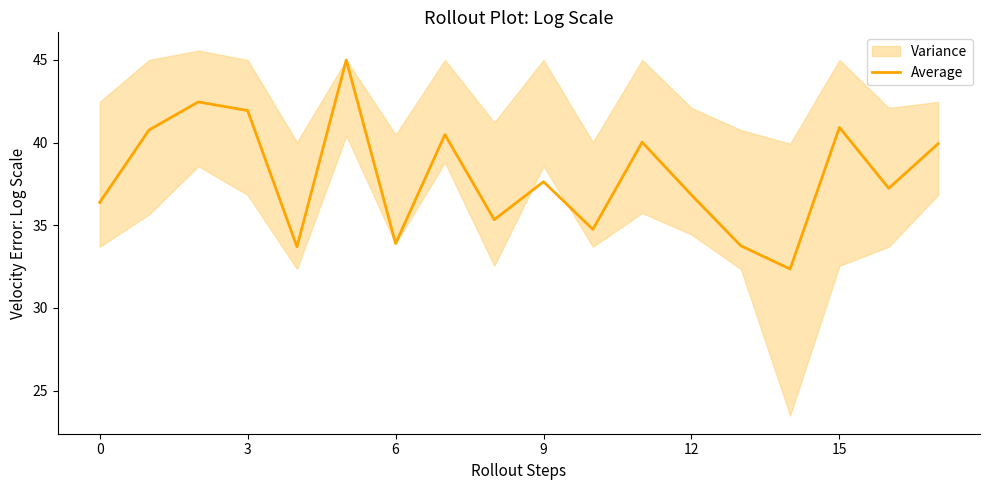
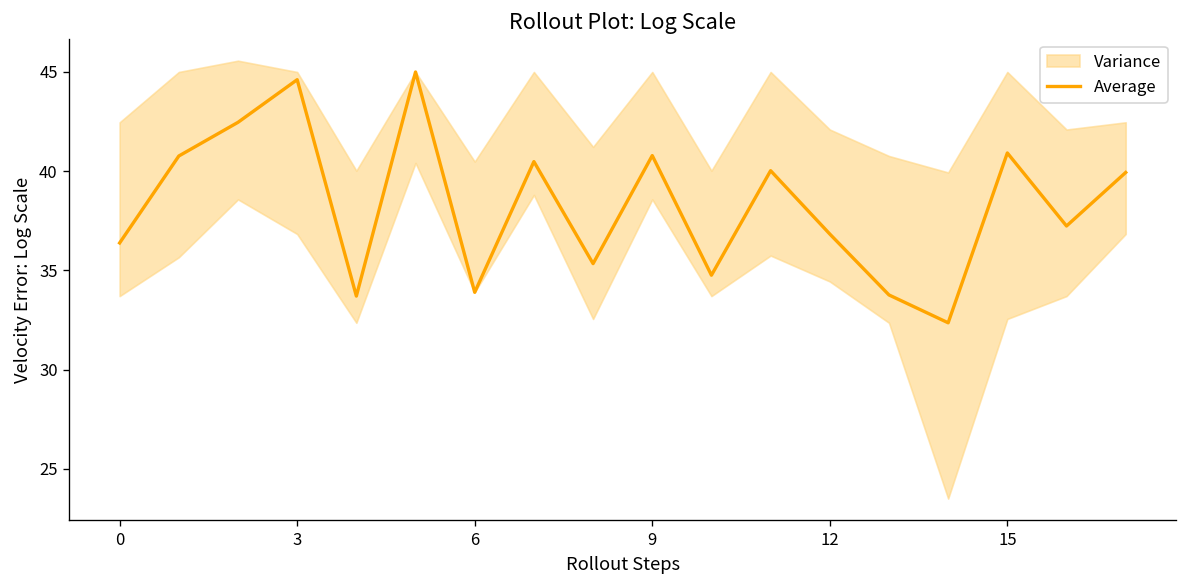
  {
    "Average": {
      "0": 36.4,
-     "3": 41.9,
+     "3": 44.6,
      "6": 33.9,
-     "9": 37.6,
+     "9": 40.8,
      "12": 36.8,
      "15": 40.9
    }
  }
